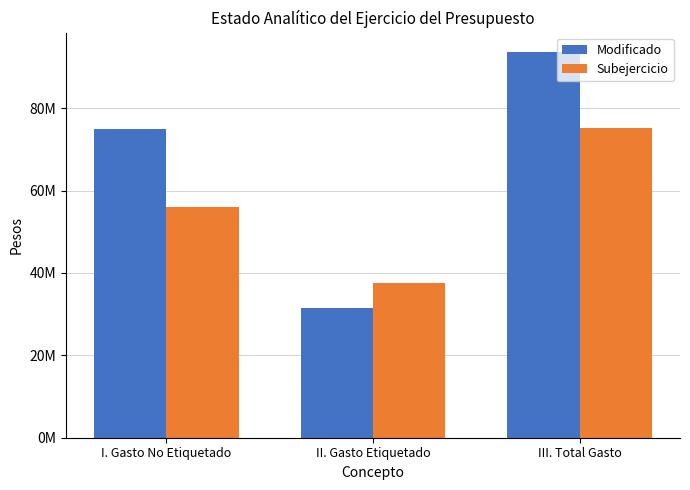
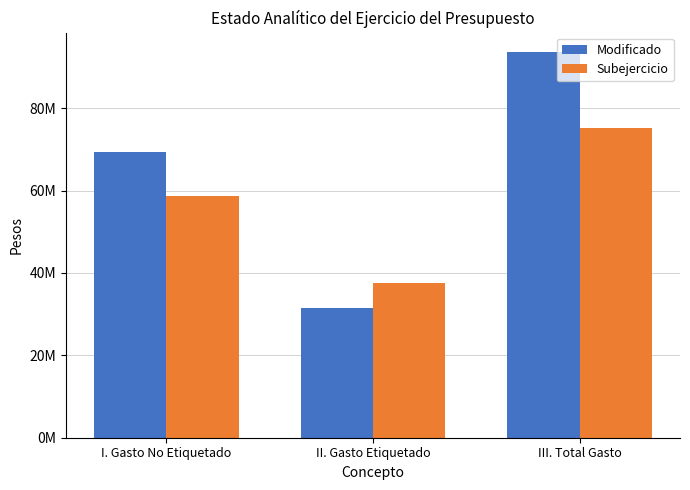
  {
    "Modificado": {
-     "I. Gasto No Etiquetado": 75000000,
+     "I. Gasto No Etiquetado": 69000000,
      "II. Gasto Etiquetado": 31000000,
      "III. Total Gasto": 94000000
    },
    "Subejercicio": {
-     "I. Gasto No Etiquetado": 56000000,
+     "I. Gasto No Etiquetado": 59000000,
      "II. Gasto Etiquetado": 38000000,
      "III. Total Gasto": 75000000
    }
  }
